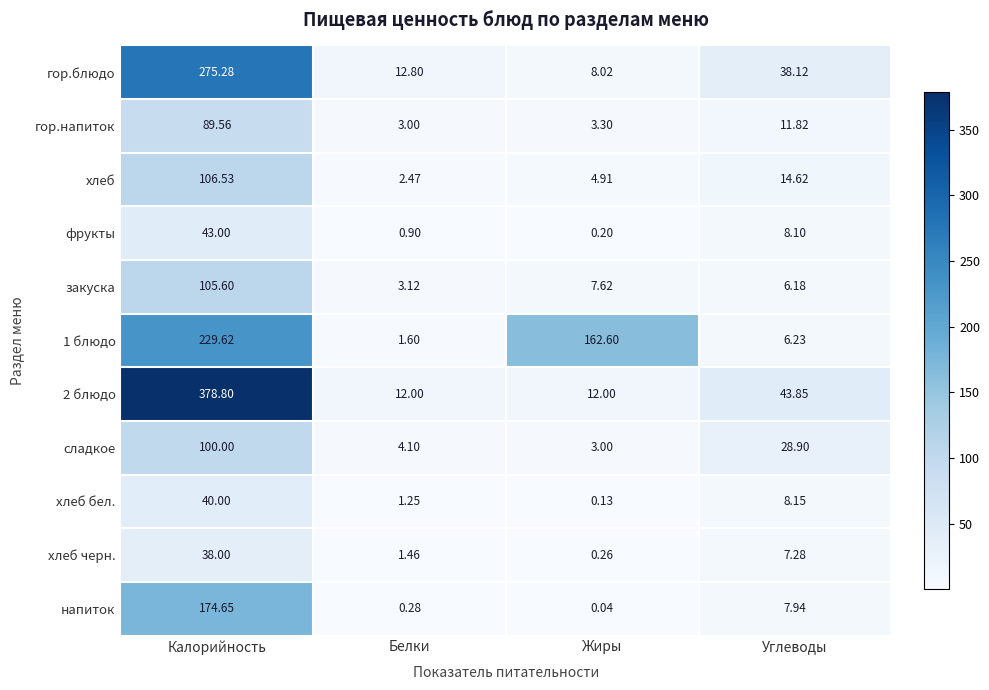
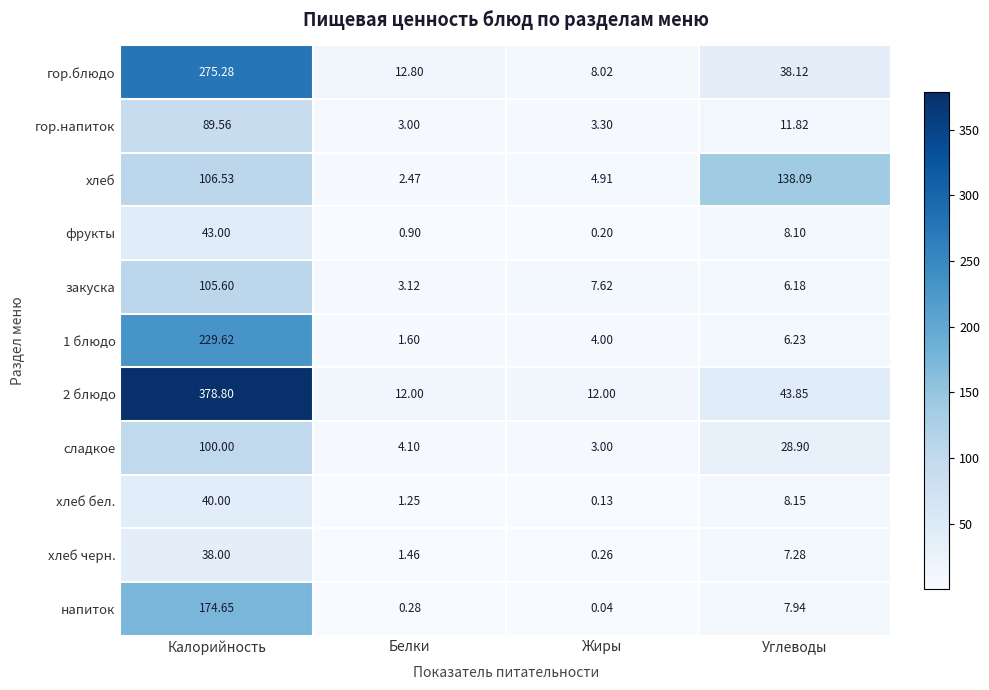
  {
    "гор.блюдо": {
      "Калорийность": 275.28,
      "Белки": 12.80,
      "Жиры": 8.02,
      "Углеводы": 38.12
    },
    "гор.напиток": {
      "Калорийность": 89.56,
      "Белки": 3.00,
      "Жиры": 3.30,
      "Углеводы": 11.82
    },
    "хлеб": {
      "Калорийность": 106.53,
      "Белки": 2.47,
      "Жиры": 4.91,
-     "Углеводы": 14.62
+     "Углеводы": 138.09
    },
    "фрукты": {
      "Калорийность": 43.00,
      "Белки": 0.90,
      "Жиры": 0.20,
      "Углеводы": 8.10
    },
    "закуска": {
      "Калорийность": 105.60,
      "Белки": 3.12,
      "Жиры": 7.62,
      "Углеводы": 6.18
    },
    "1 блюдо": {
      "Калорийность": 229.62,
      "Белки": 1.60,
-     "Жиры": 162.60,
+     "Жиры": 4.00,
      "Углеводы": 6.23
    },
    "2 блюдо": {
      "Калорийность": 378.80,
      "Белки": 12.00,
      "Жиры": 12.00,
      "Углеводы": 43.85
    },
    "сладкое": {
      "Калорийность": 100.00,
      "Белки": 4.10,
      "Жиры": 3.00,
      "Углеводы": 28.90
    },
    "хлеб бел.": {
      "Калорийность": 40.00,
      "Белки": 1.25,
      "Жиры": 0.13,
      "Углеводы": 8.15
    },
    "хлеб черн.": {
      "Калорийность": 38.00,
      "Белки": 1.46,
      "Жиры": 0.26,
      "Углеводы": 7.28
    },
    "напиток": {
      "Калорийность": 174.65,
      "Белки": 0.28,
      "Жиры": 0.04,
      "Углеводы": 7.94
    }
  }
